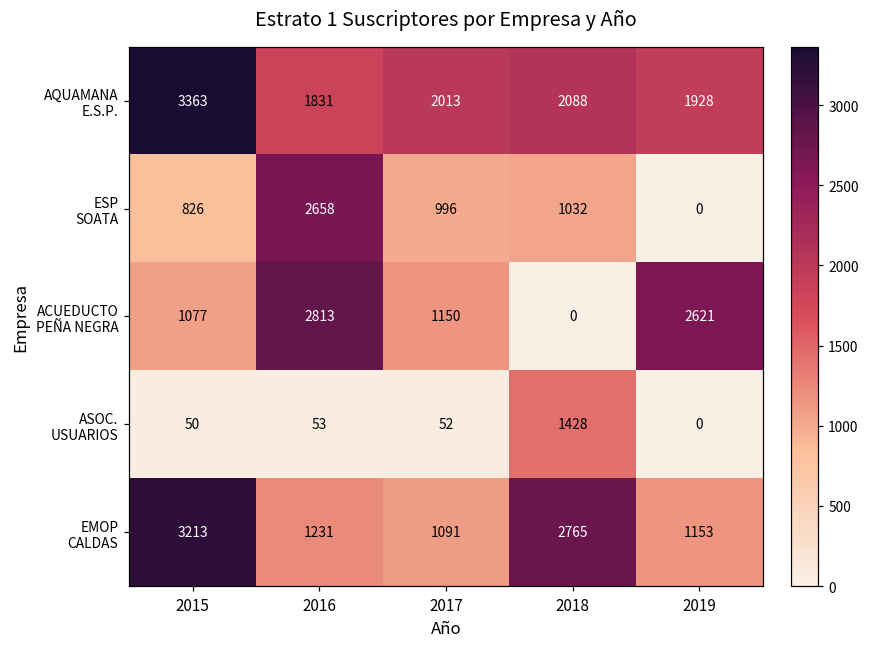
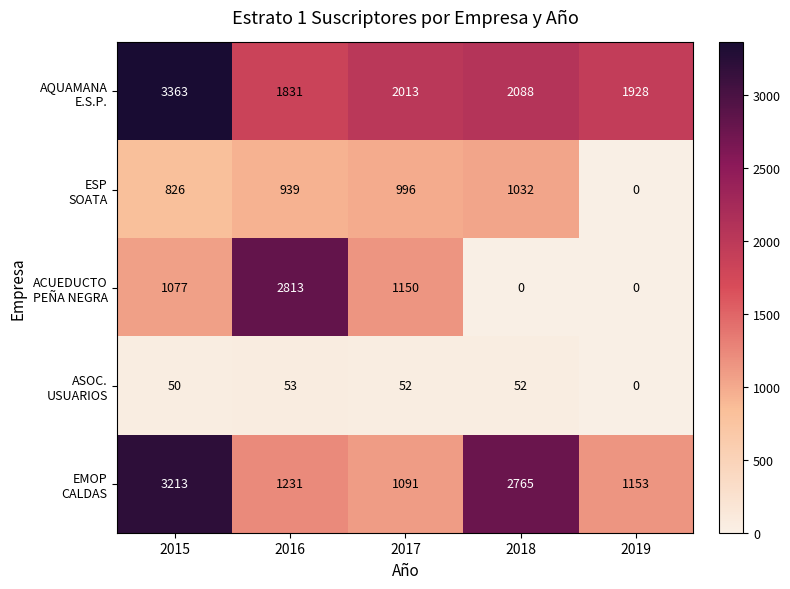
  {
    "AQUAMANA E.S.P.": {
      "2015": 3363,
      "2016": 1831,
      "2017": 2013,
      "2018": 2088,
      "2019": 1928
    },
    "ESP SOATA": {
      "2015": 826,
-     "2016": 2658,
+     "2016": 939,
      "2017": 996,
      "2018": 1032,
      "2019": 0
    },
    "ACUEDUCTO PEÑA NEGRA": {
      "2015": 1077,
      "2016": 2813,
      "2017": 1150,
      "2018": 0,
-     "2019": 2621
+     "2019": 0
    },
    "ASOC. USUARIOS": {
      "2015": 50,
      "2016": 53,
      "2017": 52,
-     "2018": 1428,
+     "2018": 52,
      "2019": 0
    },
    "EMOP CALDAS": {
      "2015": 3213,
      "2016": 1231,
      "2017": 1091,
      "2018": 2765,
      "2019": 1153
    }
  }
